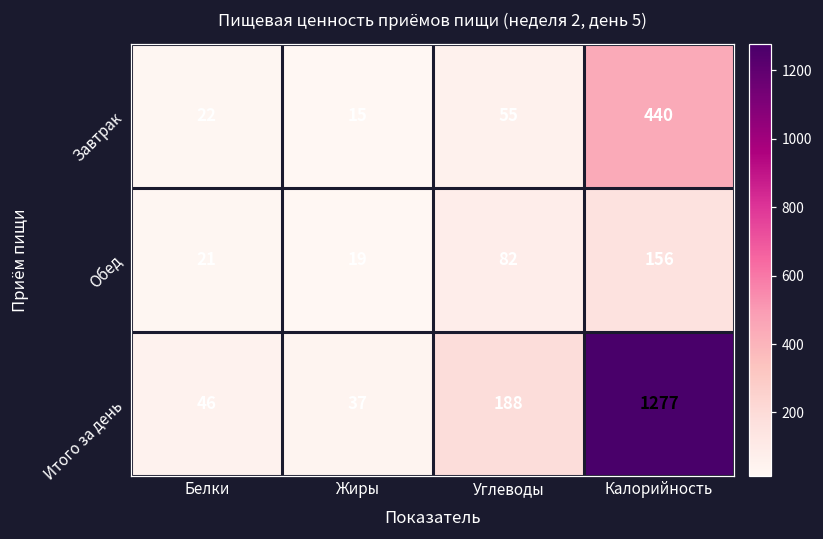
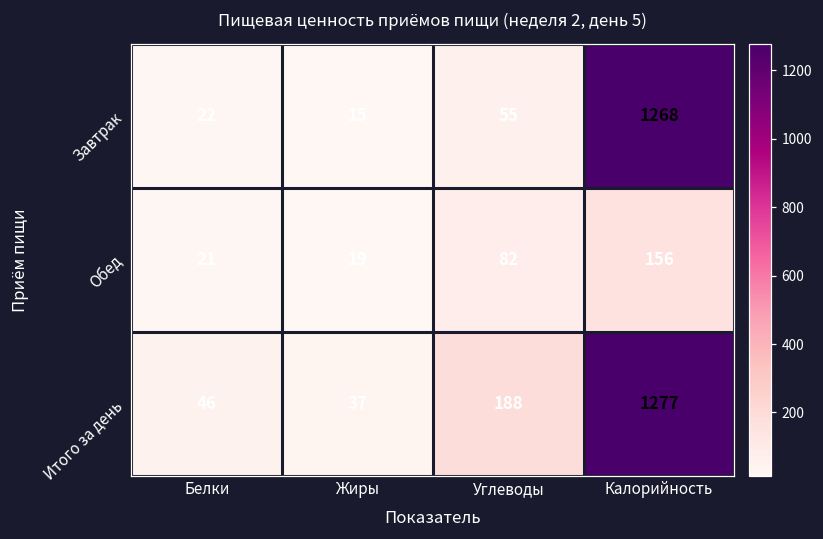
  {
    "Завтрак": {
-     "Калорийность": 440
+     "Калорийность": 1268
    },
    "Итого за день": {
      "Калорийность": 1277
    }
  }
